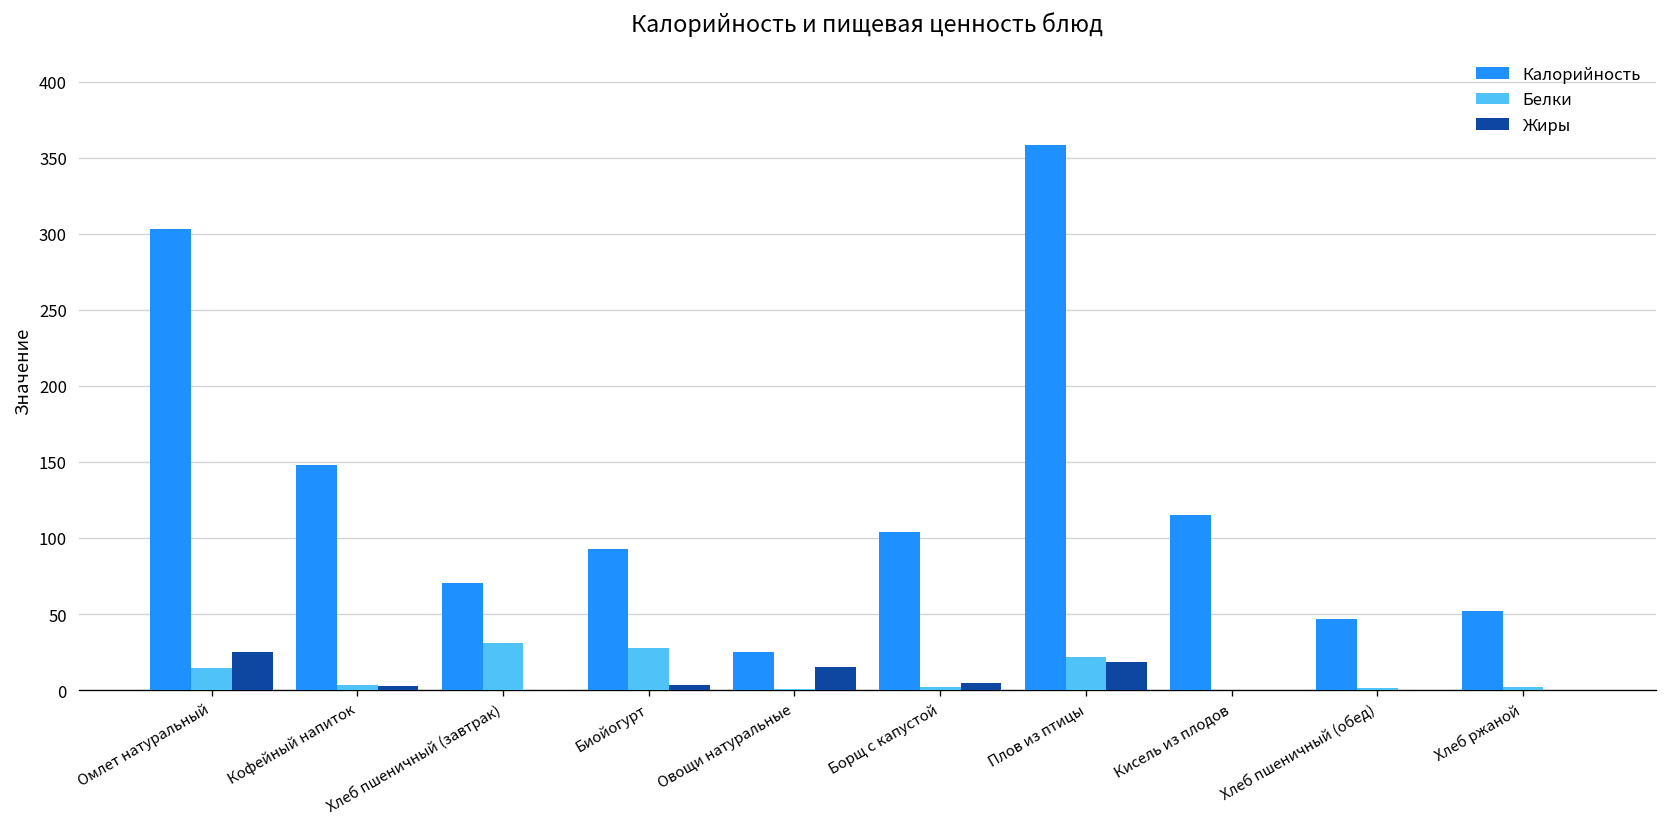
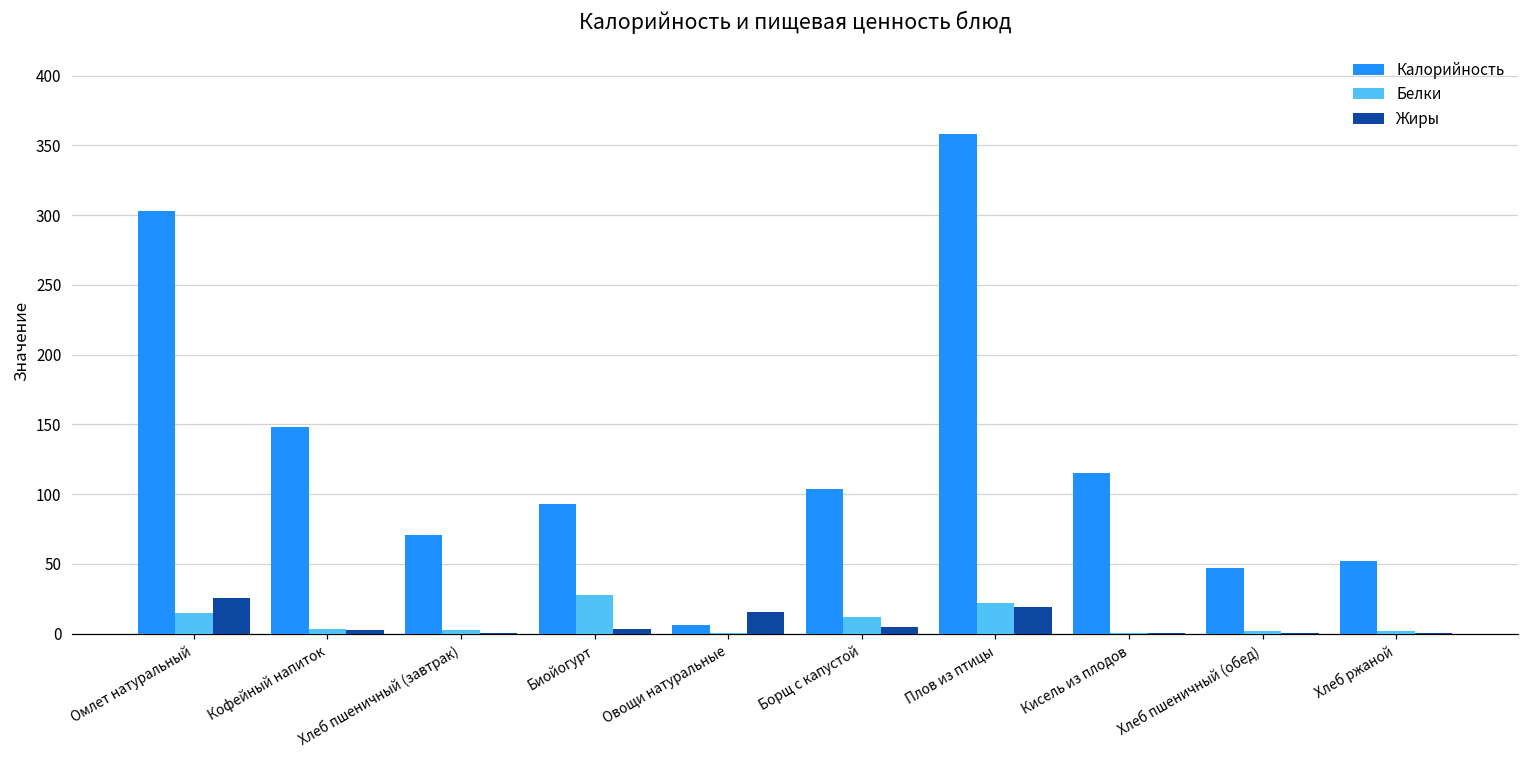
  {
    "Калорийность": {
      "Омлет натуральный": 303,
      "Кофейный напиток": 148,
      "Хлеб пшеничный (завтрак)": 71,
      "Биойогурт": 93,
-     "Овощи натуральные": 25,
+     "Овощи натуральные": 6,
      "Борщ с капустой": 104,
      "Плов из птицы": 358,
      "Кисель из плодов": 115,
      "Хлеб пшеничный (обед)": 47,
      "Хлеб ржаной": 52
    },
    "Белки": {
      "Омлет натуральный": 14,
      "Кофейный напиток": 3,
-     "Хлеб пшеничный (завтрак)": 31,
+     "Хлеб пшеничный (завтрак)": 2,
      "Биойогурт": 28,
-     "Борщ с капустой": 2,
+     "Борщ с капустой": 12,
      "Плов из птицы": 22,
      "Хлеб ржаной": 2
    },
    "Жиры": {
      "Омлет натуральный": 25,
      "Кофейный напиток": 3,
      "Биойогурт": 3,
      "Овощи натуральные": 15,
      "Борщ с капустой": 5,
      "Плов из птицы": 19
    }
  }
